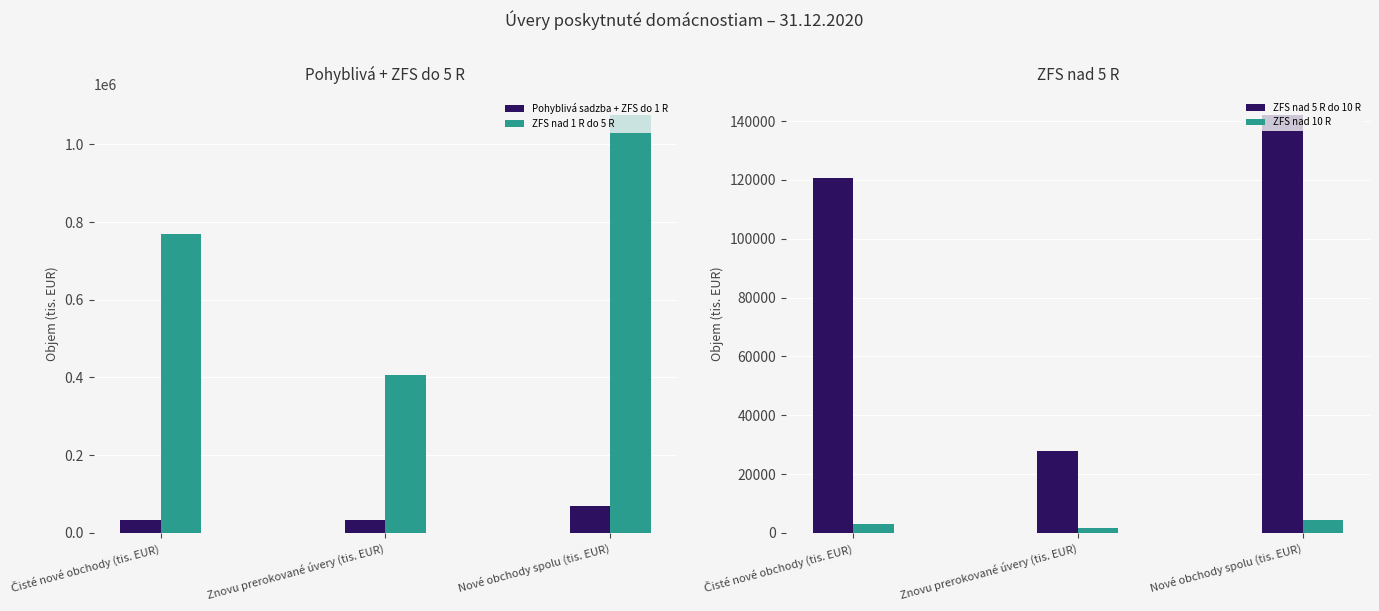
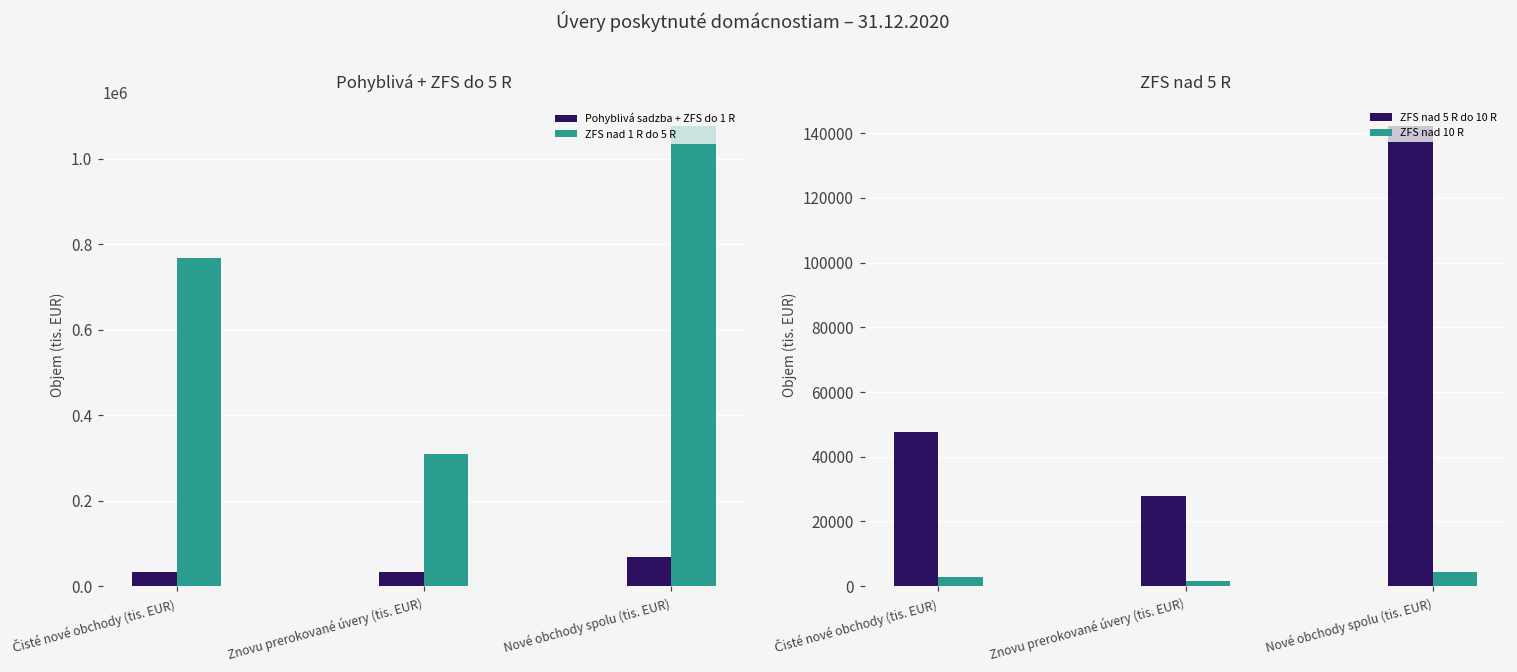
  {
    "Pohyblivá + ZFS do 5 R": {
      "Pohyblivá sadzba + ZFS do 1 R": {
        "Čisté nové obchody (tis. EUR)": 30000,
        "Znovu prerokované úvery (tis. EUR)": 30000,
        "Nové obchody spolu (tis. EUR)": 70000
      },
      "ZFS nad 1 R do 5 R": {
        "Čisté nové obchody (tis. EUR)": 770000,
-       "Znovu prerokované úvery (tis. EUR)": 410000
+       "Znovu prerokované úvery (tis. EUR)": 310000
      }
    },
    "ZFS nad 5 R": {
      "ZFS nad 5 R do 10 R": {
-       "Čisté nové obchody (tis. EUR)": 121000,
+       "Čisté nové obchody (tis. EUR)": 47000,
        "Znovu prerokované úvery (tis. EUR)": 28000
      },
      "ZFS nad 10 R": {
        "Čisté nové obchody (tis. EUR)": 3000,
        "Znovu prerokované úvery (tis. EUR)": 2000,
        "Nové obchody spolu (tis. EUR)": 4000
      }
    }
  }
